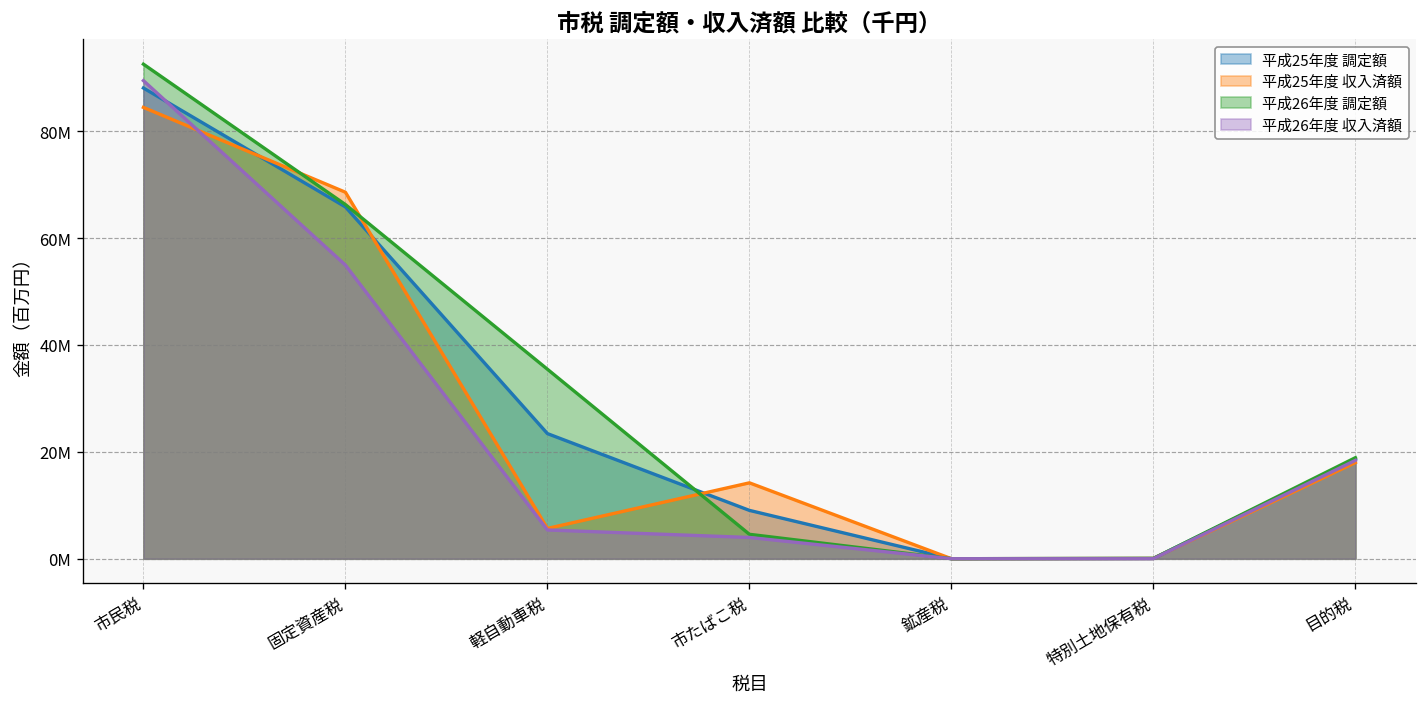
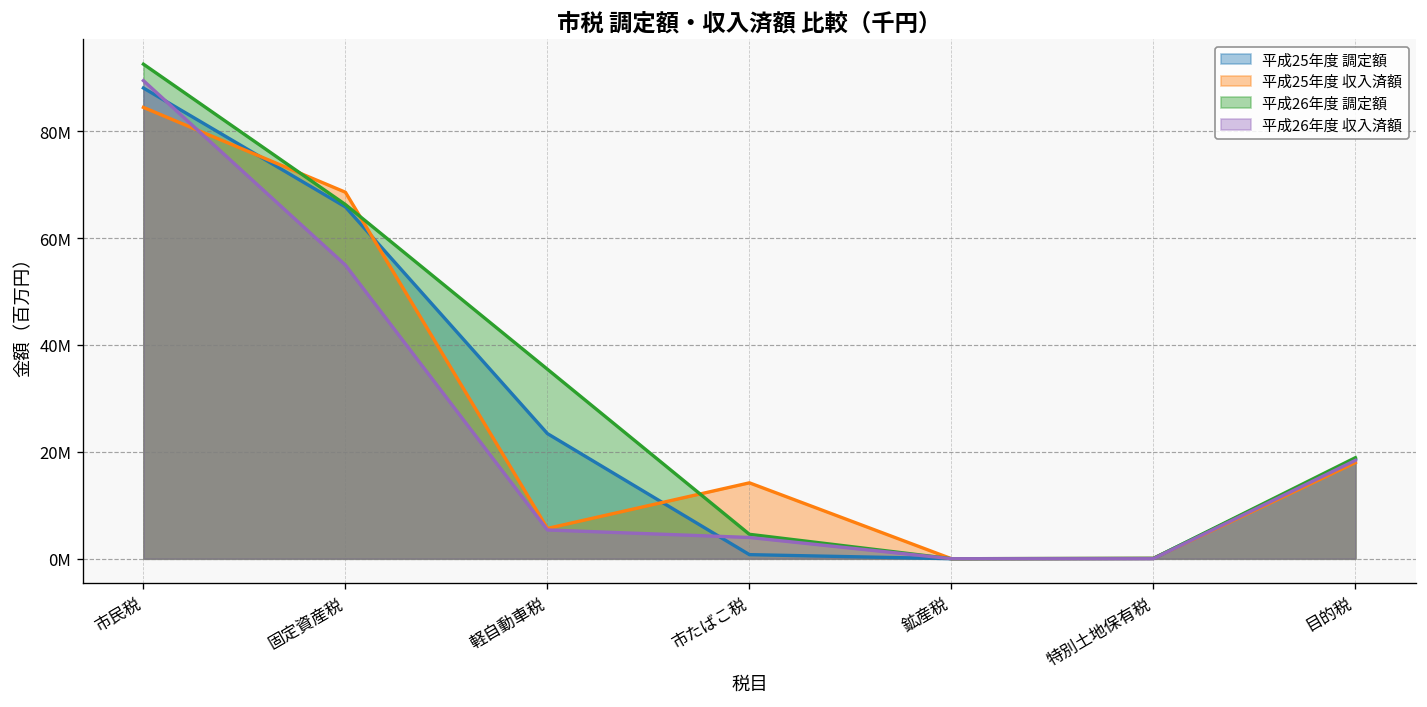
  {
    "平成25年度 調定額": {
      "市民税": 88000000,
      "軽自動車税": 23000000,
-     "市たばこ税": 9000000
+     "市たばこ税": 1000000
    },
    "平成25年度 収入済額": {
      "市民税": 84000000,
      "固定資産税": 69000000,
      "市たばこ税": 14000000
    },
    "平成26年度 調定額": {
      "市民税": 93000000,
      "軽自動車税": 35000000,
      "市たばこ税": 5000000
    },
    "平成26年度 収入済額": {
      "市民税": 89000000,
      "固定資産税": 55000000,
      "市たばこ税": 4000000
    }
  }
